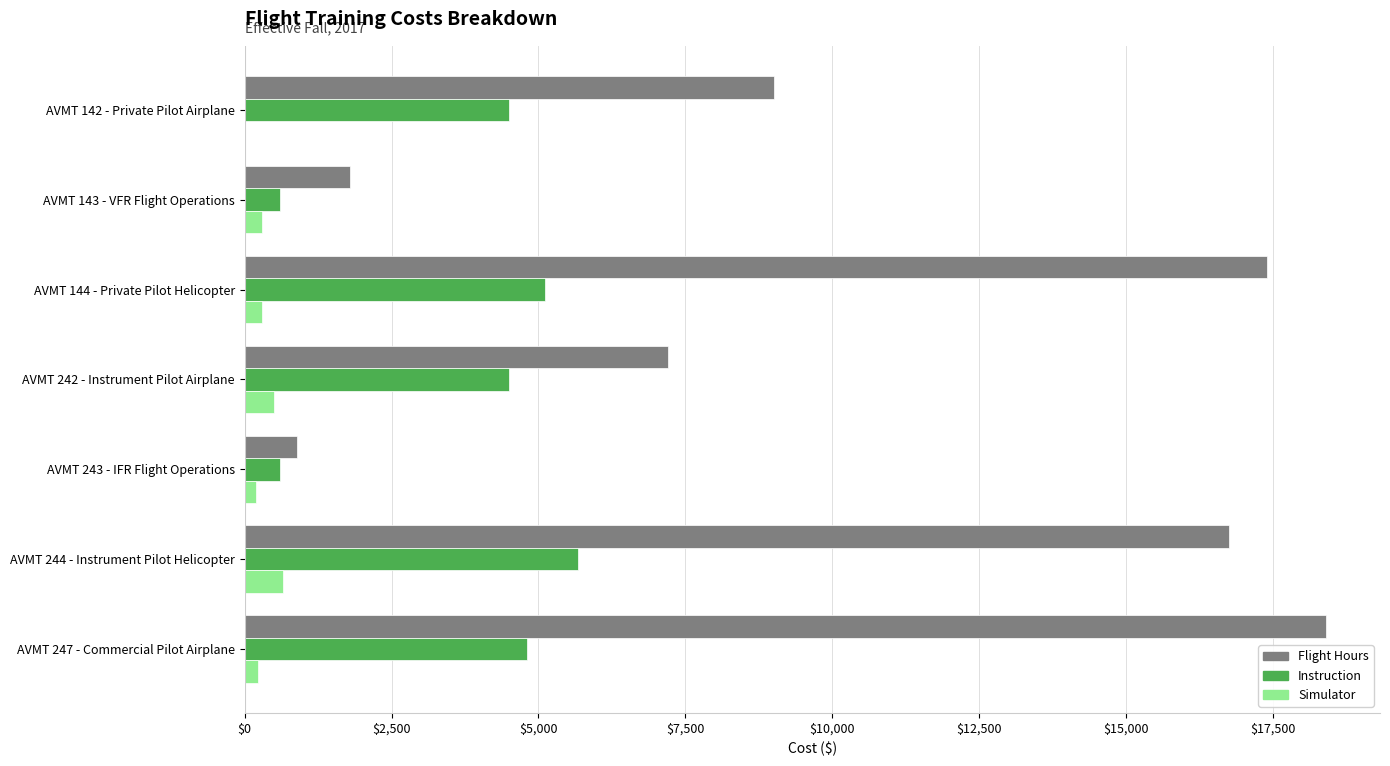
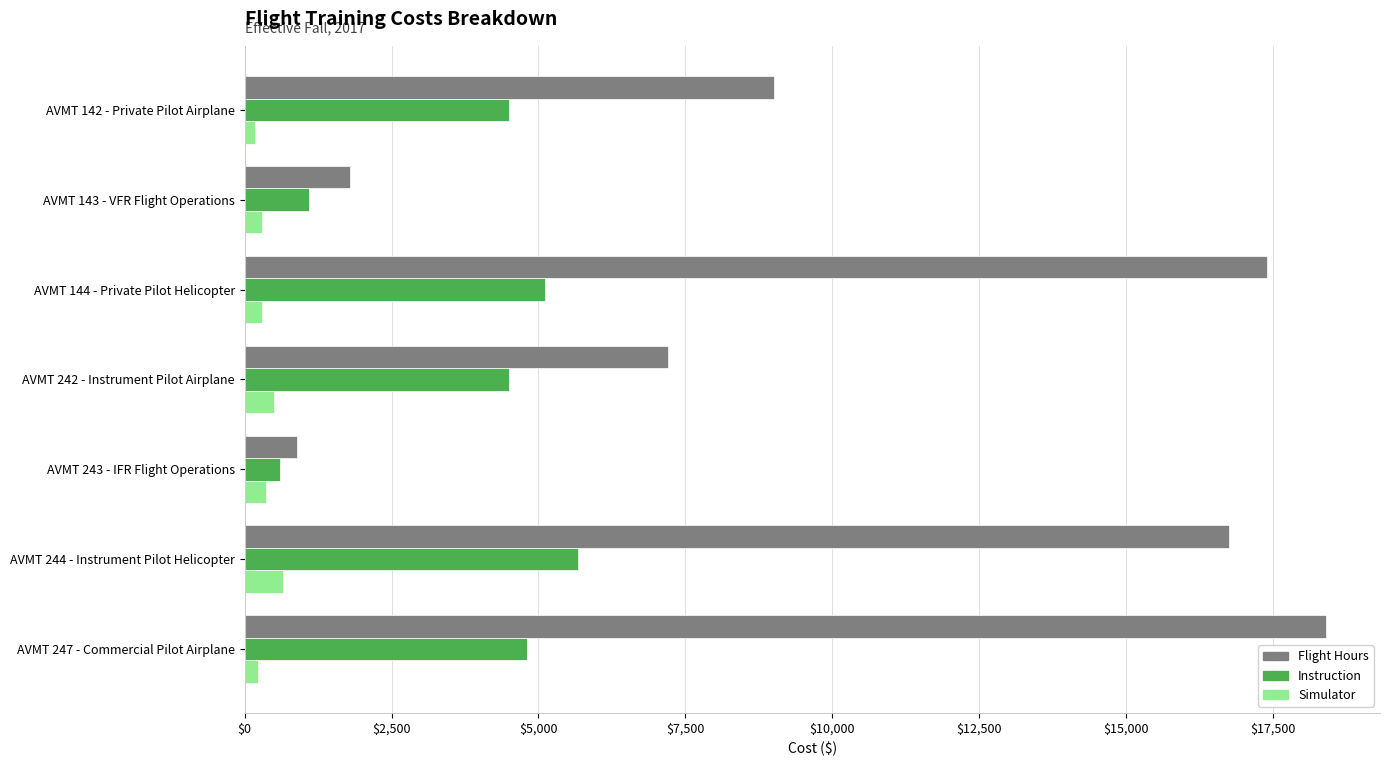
  {
    "Flight Hours": {
      "AVMT 142 - Private Pilot Airplane": "$9,000",
      "AVMT 143 - VFR Flight Operations": "$1,800",
      "AVMT 144 - Private Pilot Helicopter": "$17,400",
      "AVMT 242 - Instrument Pilot Airplane": "$7,200",
      "AVMT 243 - IFR Flight Operations": "$900",
      "AVMT 244 - Instrument Pilot Helicopter": "$16,800",
      "AVMT 247 - Commercial Pilot Airplane": "$18,400"
    },
    "Instruction": {
      "AVMT 142 - Private Pilot Airplane": "$4,500",
-     "AVMT 143 - VFR Flight Operations": "$600",
+     "AVMT 143 - VFR Flight Operations": "$1,100",
      "AVMT 144 - Private Pilot Helicopter": "$5,100",
      "AVMT 242 - Instrument Pilot Airplane": "$4,500",
      "AVMT 243 - IFR Flight Operations": "$600",
      "AVMT 244 - Instrument Pilot Helicopter": "$5,700",
      "AVMT 247 - Commercial Pilot Airplane": "$4,800"
    },
    "Simulator": {
-     "AVMT 142 - Private Pilot Airplane": "$0",
+     "AVMT 142 - Private Pilot Airplane": "$200",
      "AVMT 143 - VFR Flight Operations": "$300",
      "AVMT 144 - Private Pilot Helicopter": "$300",
      "AVMT 242 - Instrument Pilot Airplane": "$500",
-     "AVMT 243 - IFR Flight Operations": "$200",
+     "AVMT 243 - IFR Flight Operations": "$400",
      "AVMT 244 - Instrument Pilot Helicopter": "$700",
      "AVMT 247 - Commercial Pilot Airplane": "$200"
    }
  }
